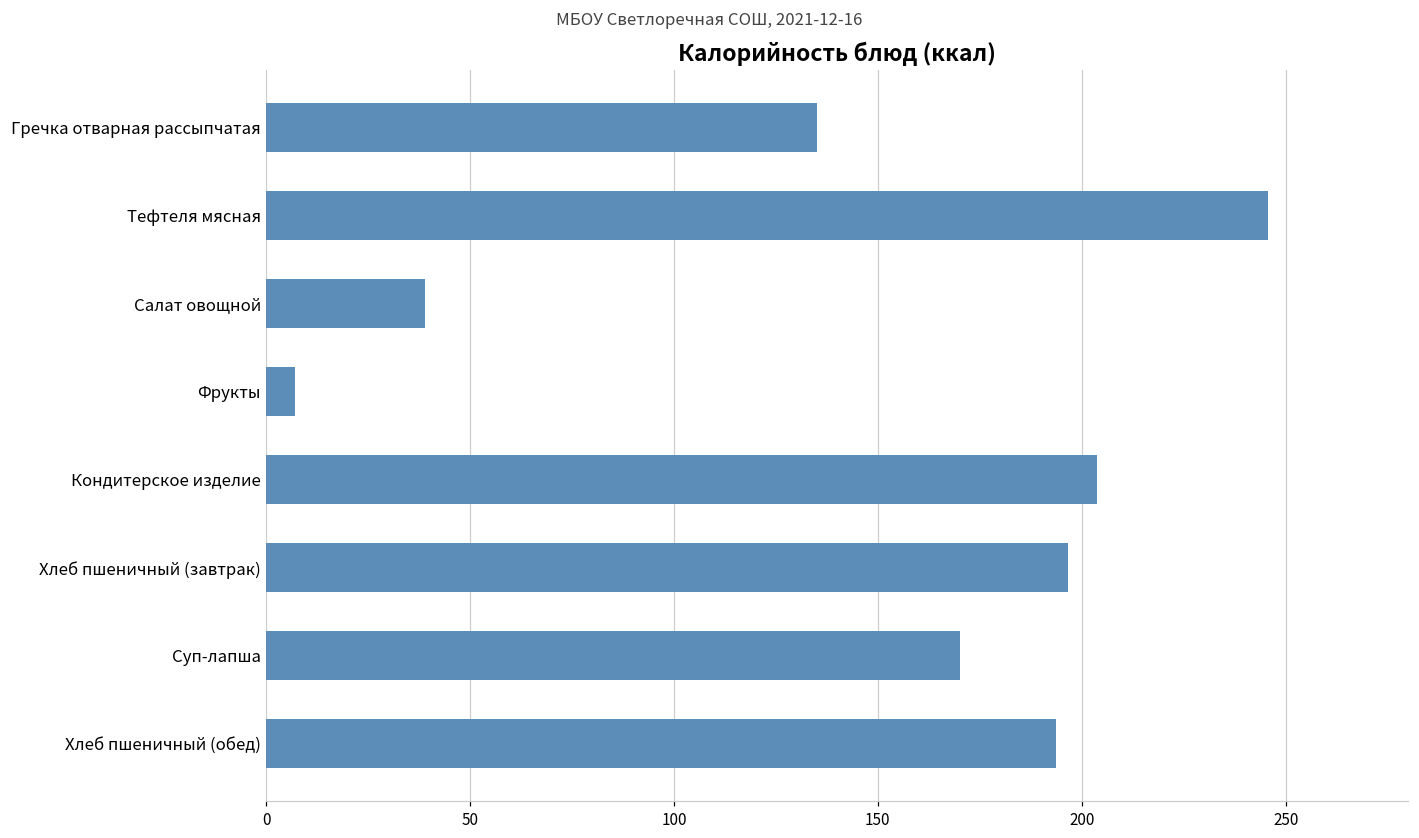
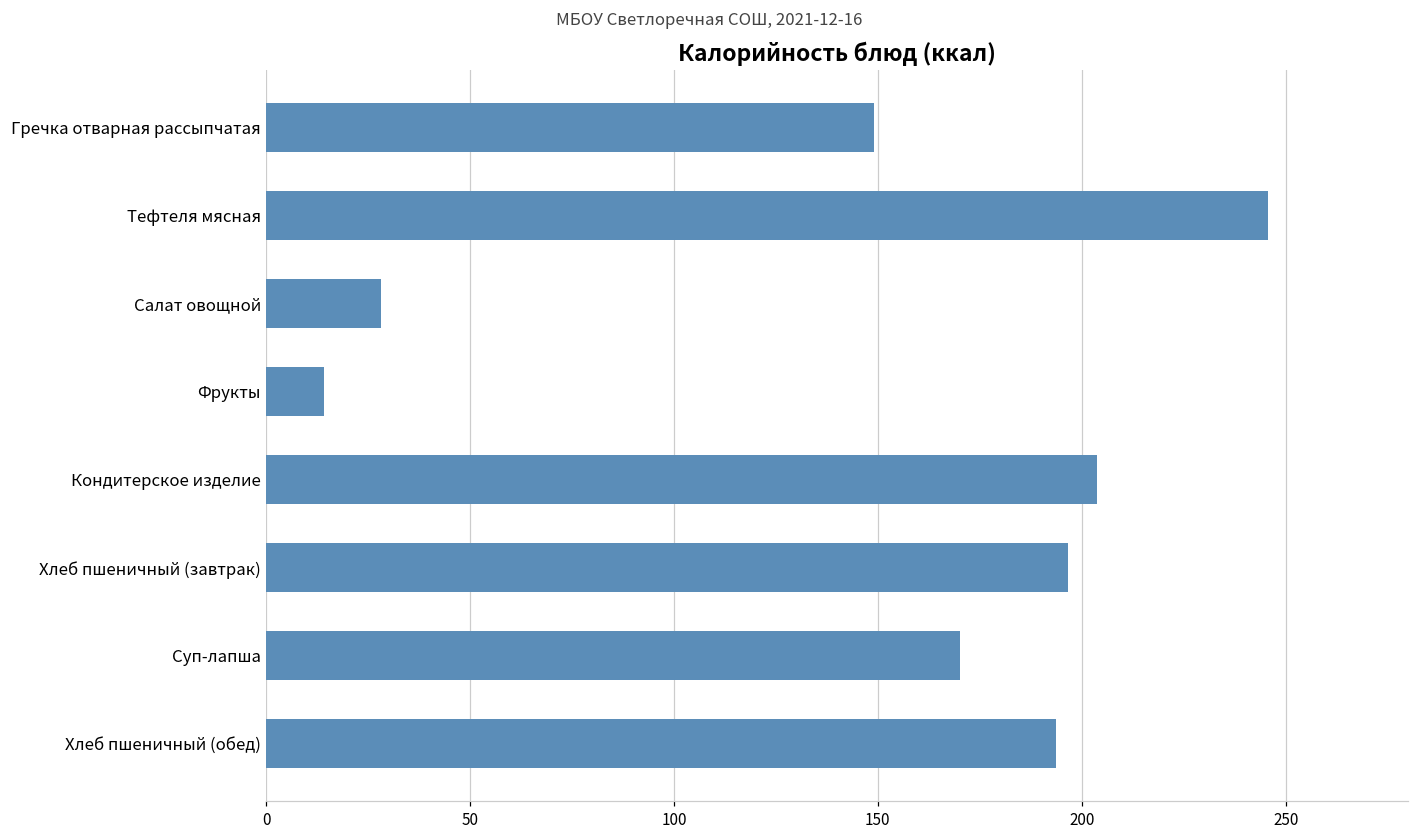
  {
-   "Гречка отварная рассыпчатая": 135,
+   "Гречка отварная рассыпчатая": 149,
    "Тефтеля мясная": 246,
-   "Салат овощной": 39,
-   "Фрукты": 7,
+   "Салат овощной": 28,
+   "Фрукты": 14,
    "Кондитерское изделие": 204,
    "Хлеб пшеничный (завтрак)": 197,
    "Суп-лапша": 170,
    "Хлеб пшеничный (обед)": 194
  }
